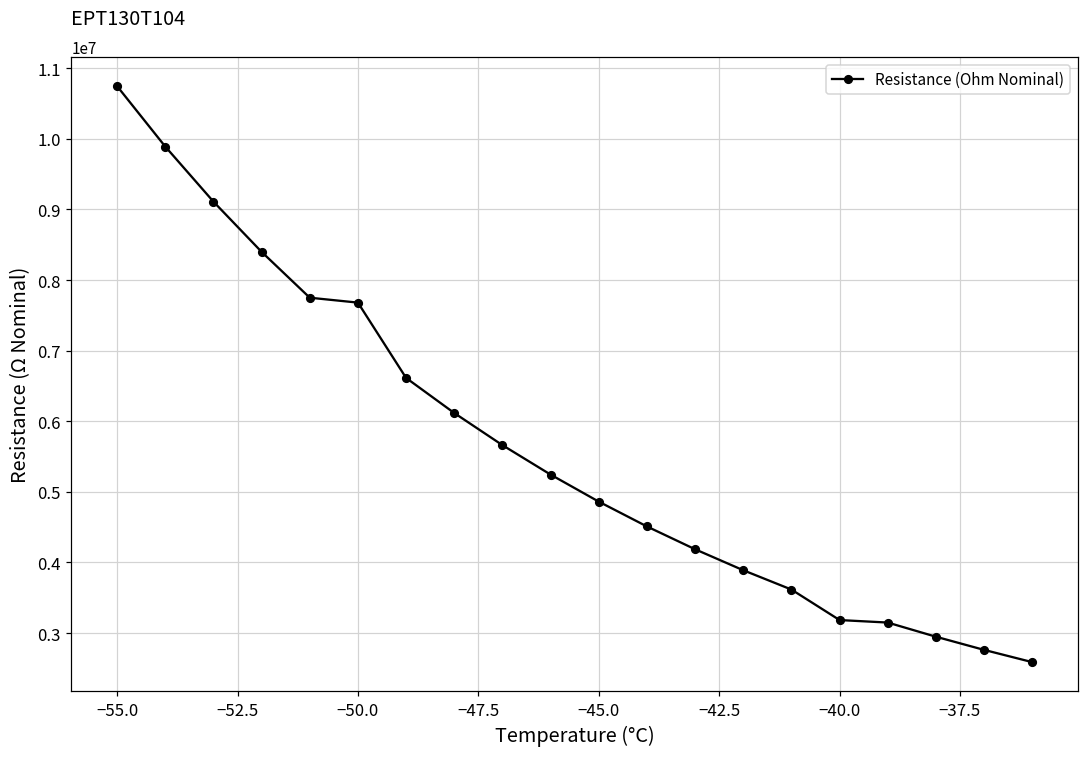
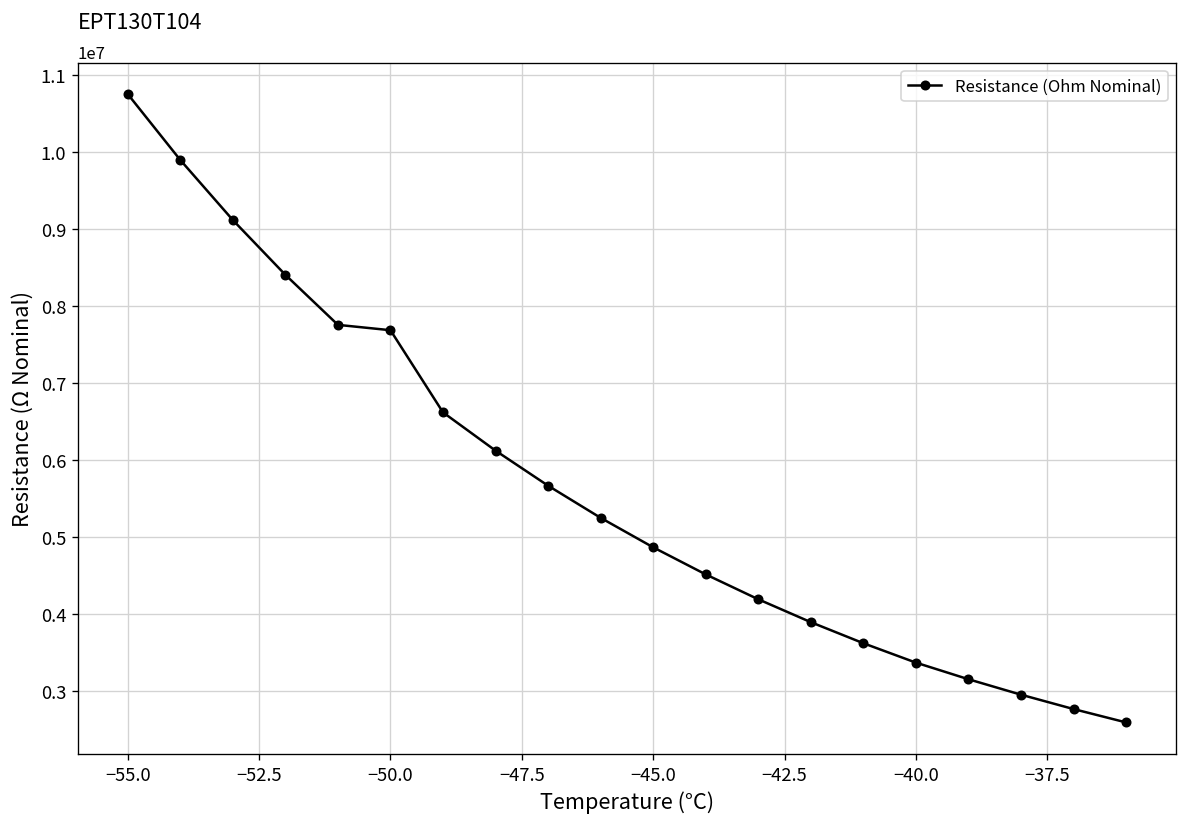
  {
    "−55.0": 10700000,
    "−50.0": 7700000,
    "−45.0": 4900000,
-   "−40.0": 3200000
+   "−40.0": 3400000
  }
